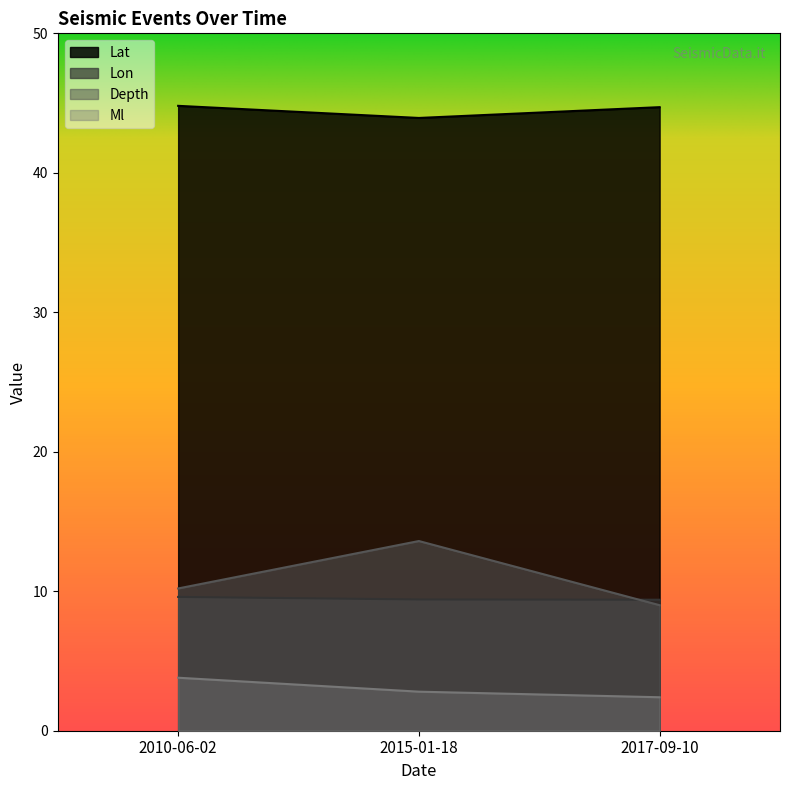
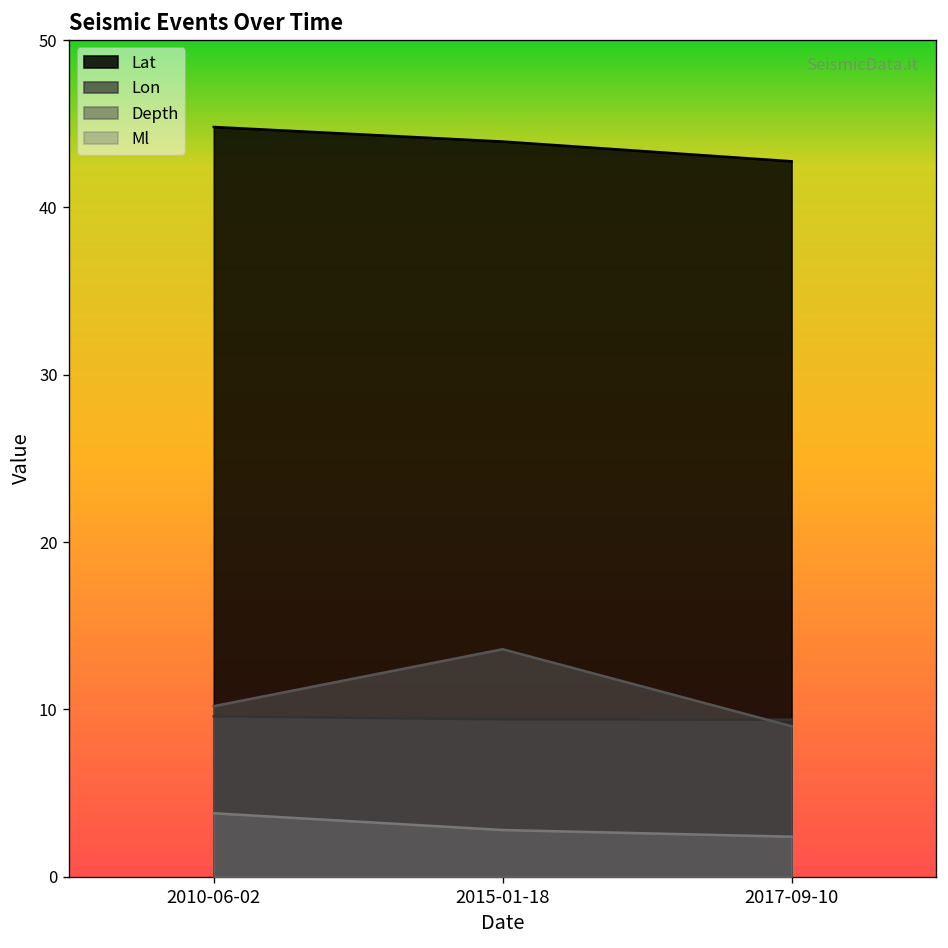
  {
    "Lat": {
      "2010-06-02": 44.8,
      "2015-01-18": 43.9,
-     "2017-09-10": 44.7
+     "2017-09-10": 42.8
    }
  }
